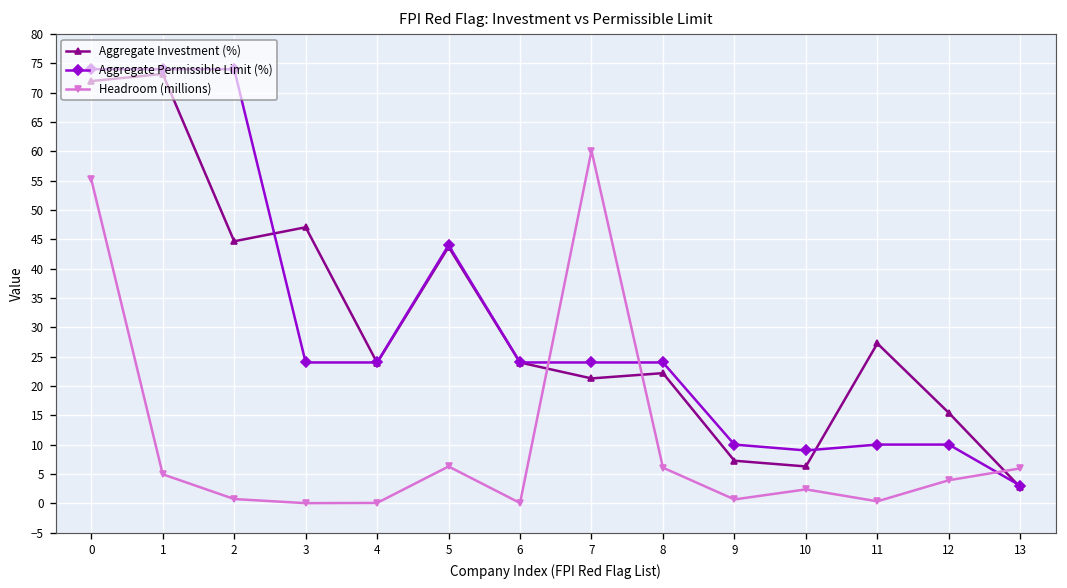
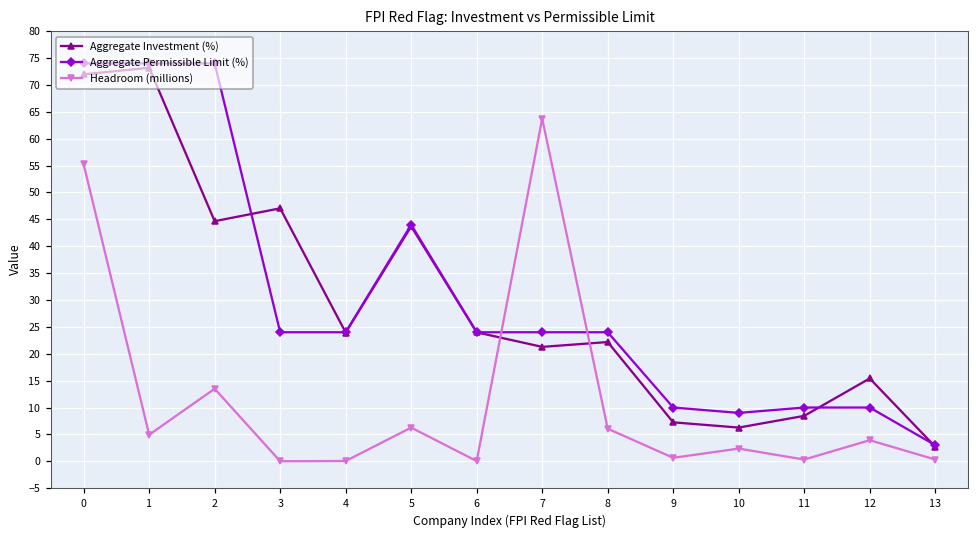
  {
    "Aggregate Investment (%)": {
      "2": 45,
      "3": 47,
      "7": 21,
      "8": 22,
      "9": 7,
      "10": 6,
-     "11": 27,
+     "11": 8,
      "12": 15
    },
    "Aggregate Permissible Limit (%)": {
      "3": 24,
      "7": 24,
      "8": 24,
      "9": 10,
      "10": 9,
      "11": 10,
      "12": 10
    },
    "Headroom (millions)": {
      "0": 55,
      "1": 5,
-     "2": 1,
+     "2": 13,
      "3": 0,
      "4": 0,
      "5": 6,
      "6": 0,
-     "7": 60,
+     "7": 64,
      "8": 6,
      "9": 1,
      "10": 2,
      "11": 0,
      "12": 4,
-     "13": 6
+     "13": 0
    }
  }
